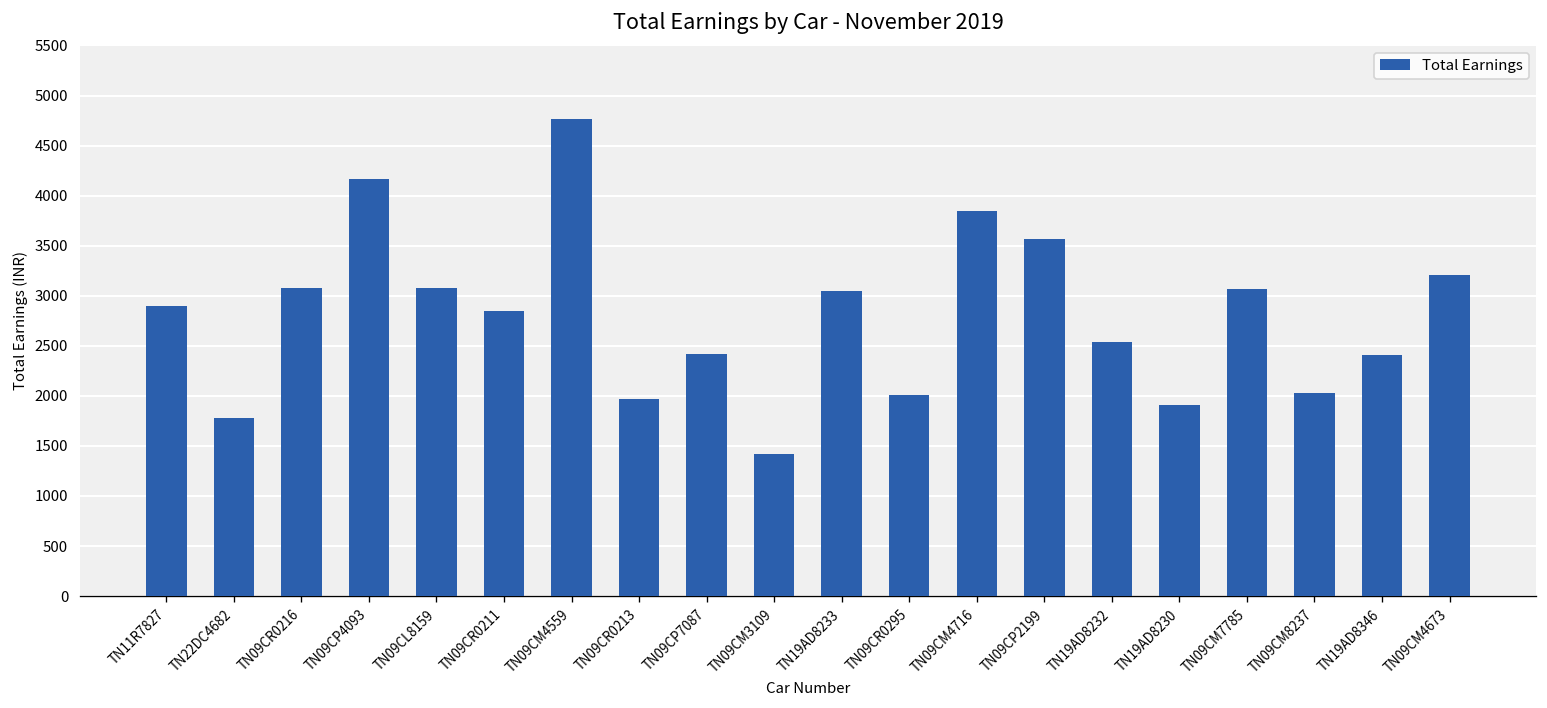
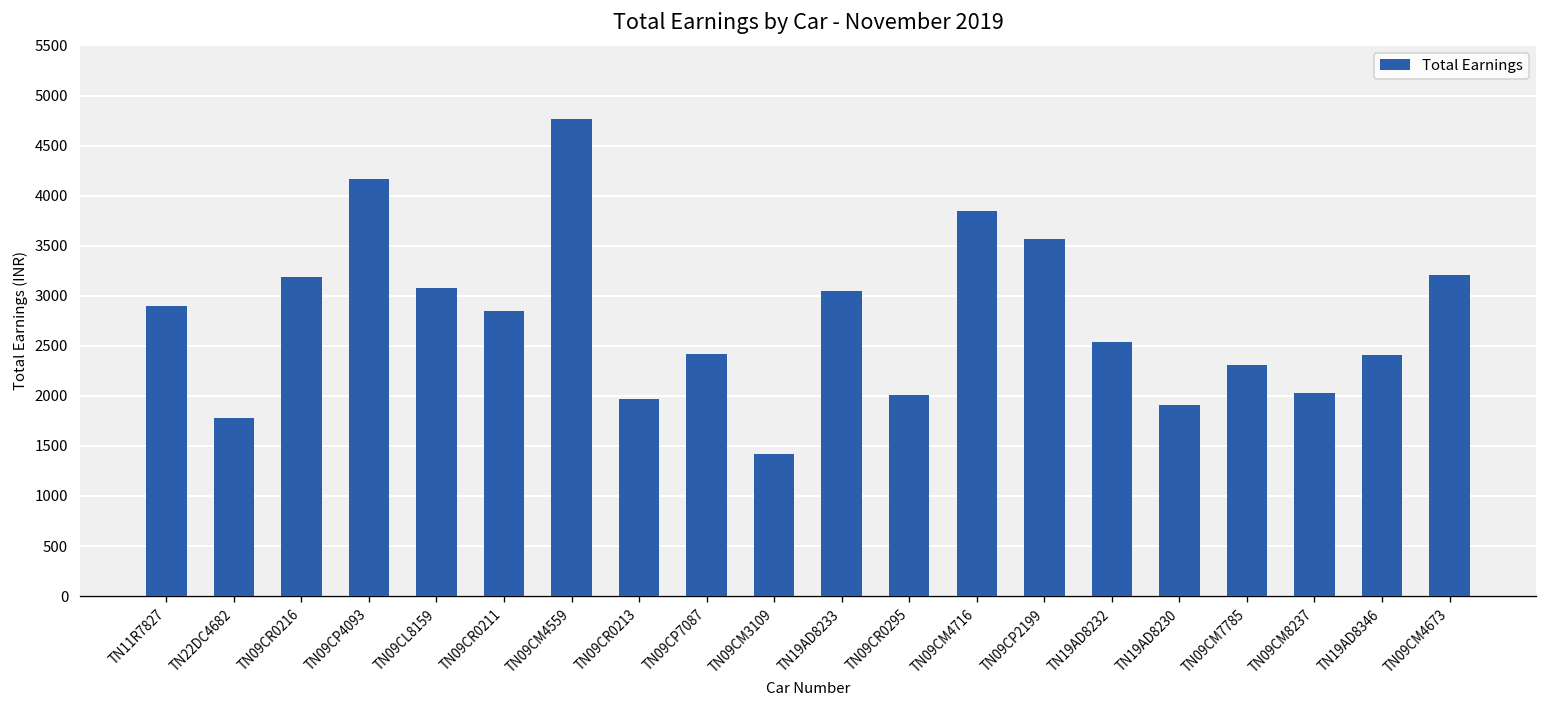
  {
    "TN11R7827": 2900,
    "TN22DC4682": 1800,
-   "TN09CR0216": 3100,
+   "TN09CR0216": 3200,
    "TN09CP4093": 4200,
    "TN09CL8159": 3100,
    "TN09CR0211": 2800,
    "TN09CM4559": 4800,
    "TN09CR0213": 2000,
    "TN09CP7087": 2400,
    "TN09CM3109": 1400,
    "TN19AD8233": 3000,
    "TN09CR0295": 2000,
    "TN09CM4716": 3800,
    "TN09CP2199": 3600,
    "TN19AD8232": 2500,
    "TN19AD8230": 1900,
-   "TN09CM7785": 3100,
+   "TN09CM7785": 2300,
    "TN09CM8237": 2000,
    "TN19AD8346": 2400,
    "TN09CM4673": 3200
  }
